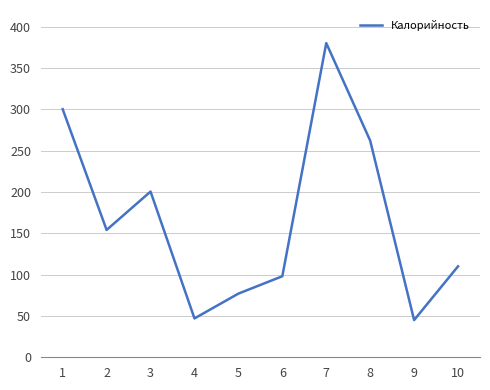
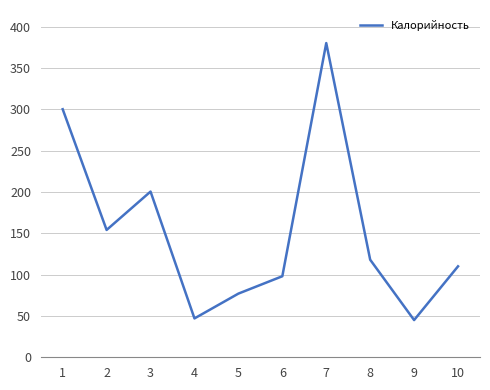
  {
    "1": 300,
    "2": 150,
    "3": 200,
    "4": 50,
    "5": 80,
    "6": 100,
    "7": 380,
-   "8": 260,
+   "8": 120,
    "9": 50,
    "10": 110
  }
